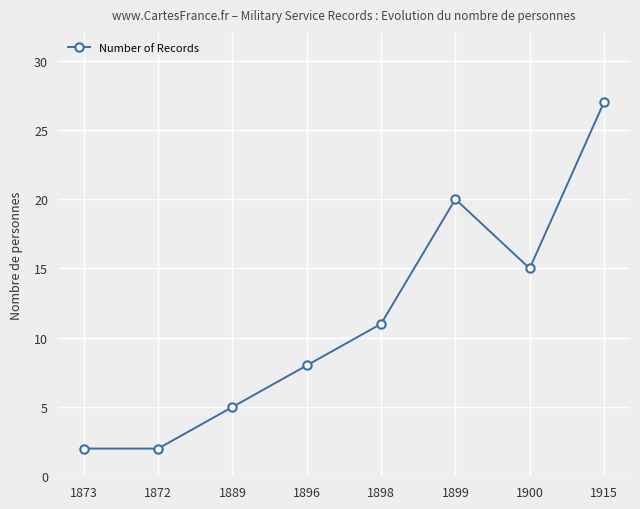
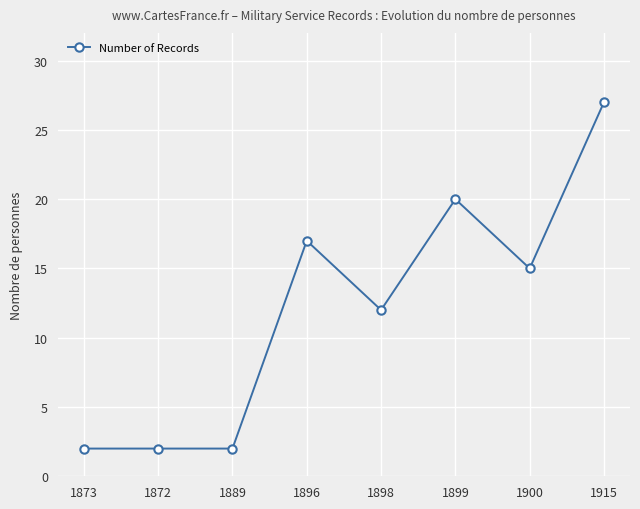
  {
    "1873": 2,
    "1872": 2,
-   "1889": 5,
-   "1896": 8,
-   "1898": 11,
+   "1889": 2,
+   "1896": 17,
+   "1898": 12,
    "1899": 20,
    "1900": 15,
    "1915": 27
  }
